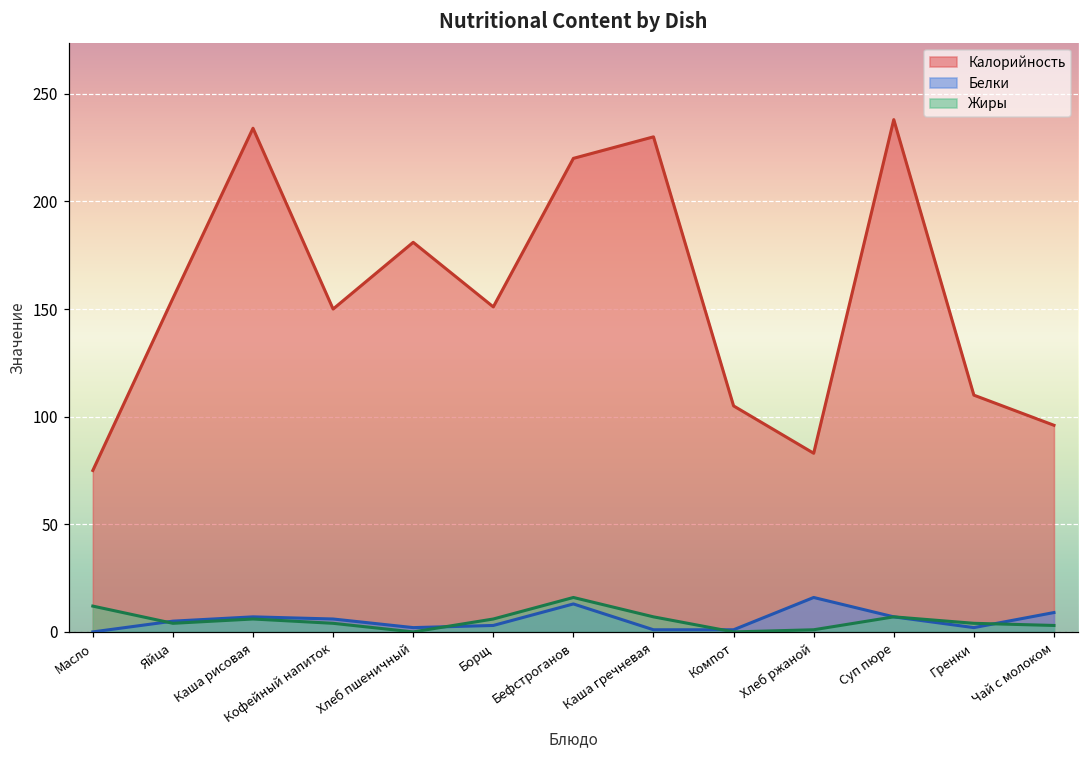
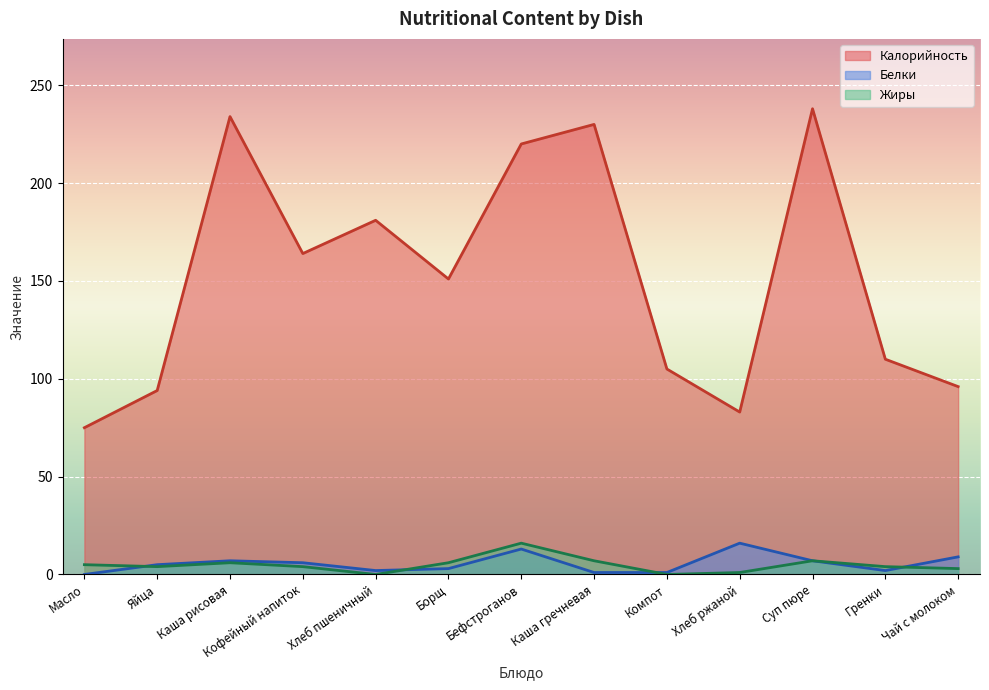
  {
    "Калорийность": {
      "Масло": 75,
-     "Яйца": 155,
+     "Яйца": 94,
      "Каша рисовая": 234,
-     "Кофейный напиток": 150,
+     "Кофейный напиток": 164,
      "Хлеб пшеничный": 181,
      "Борщ": 151,
      "Бефстроганов": 220,
      "Каша гречневая": 230,
      "Компот": 105,
      "Хлеб ржаной": 83,
      "Суп пюре": 238,
      "Гренки": 110,
      "Чай с молоком": 96
    },
    "Белки": {
      "Масло": 0,
      "Кофейный напиток": 6,
      "Хлеб пшеничный": 2,
      "Борщ": 3,
      "Бефстроганов": 13,
      "Каша гречневая": 1,
      "Хлеб ржаной": 16,
      "Гренки": 2,
      "Чай с молоком": 9
    },
    "Жиры": {
-     "Масло": 12,
+     "Масло": 5,
      "Кофейный напиток": 4,
      "Хлеб пшеничный": 0,
      "Борщ": 6,
      "Бефстроганов": 16,
      "Каша гречневая": 7,
      "Хлеб ржаной": 1,
      "Гренки": 4,
      "Чай с молоком": 3
    }
  }
